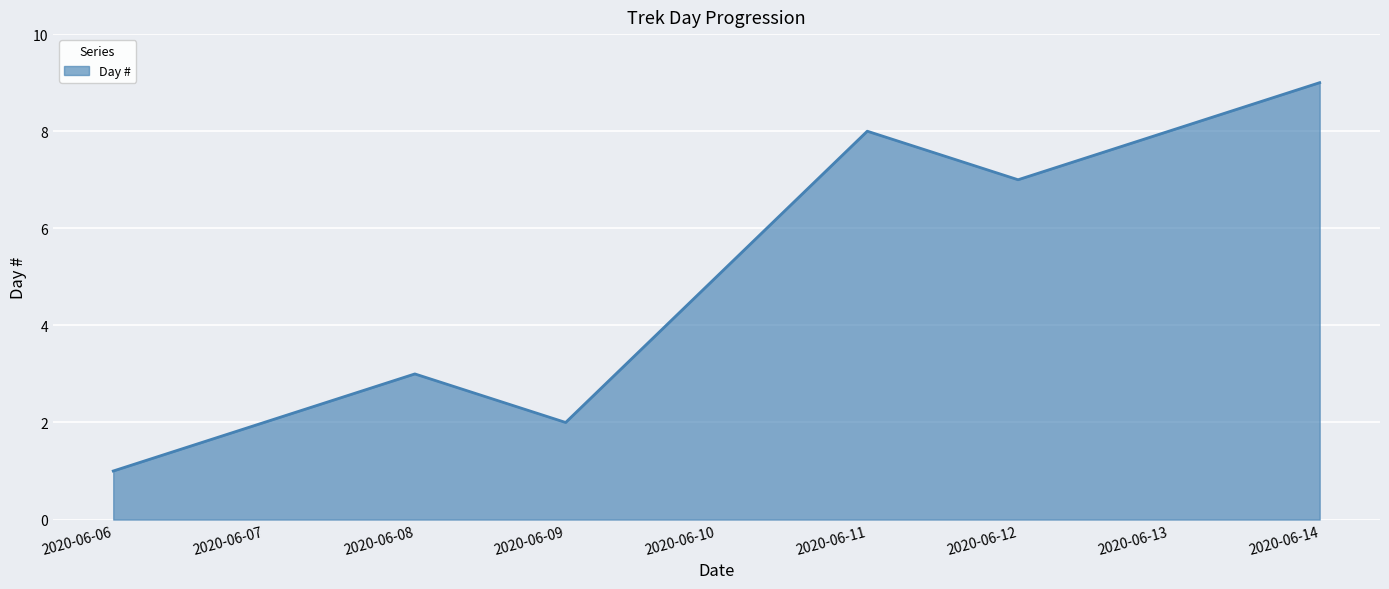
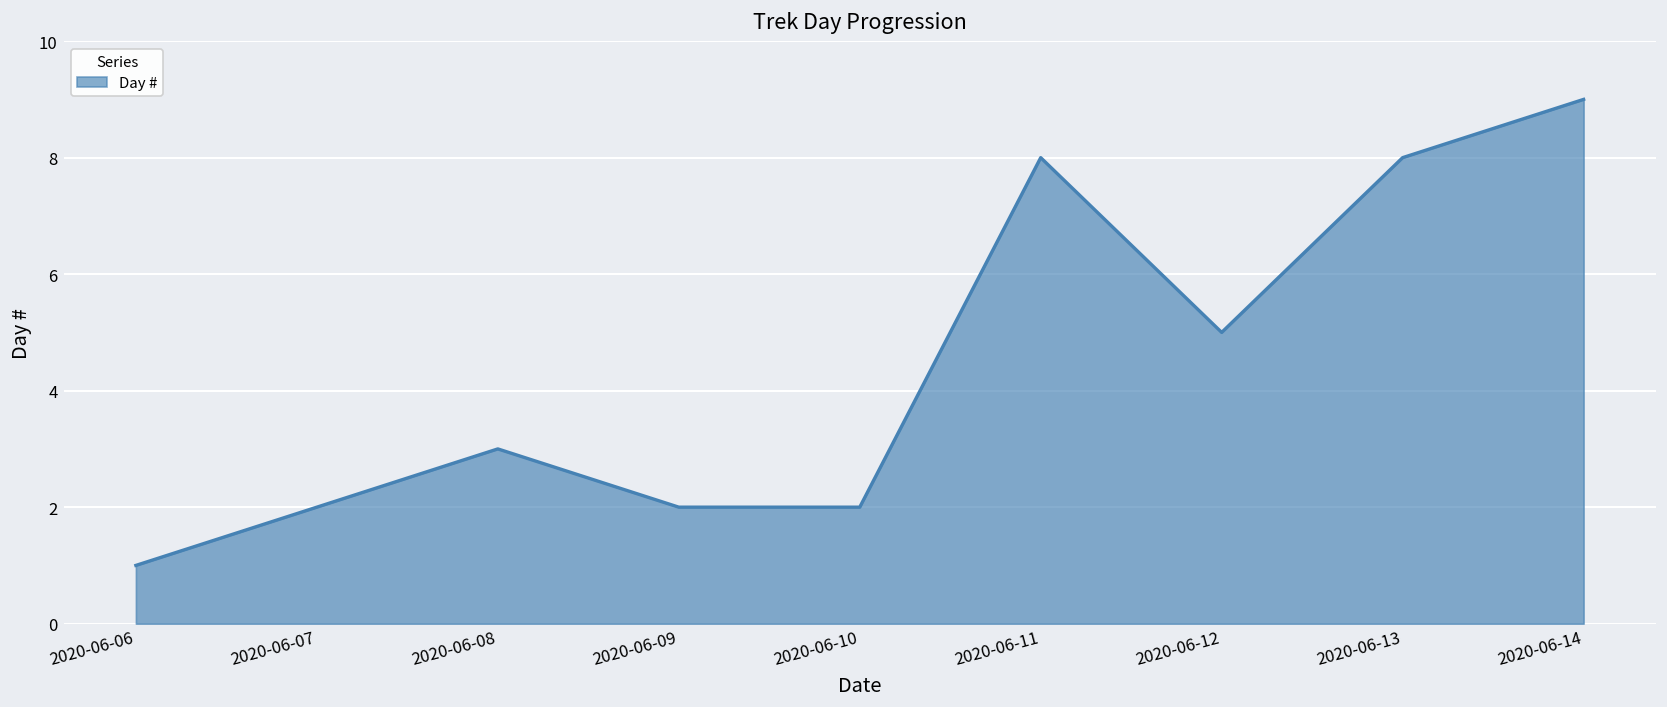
  {
    "2020-06-06": 1,
    "2020-06-07": 2,
    "2020-06-08": 3,
    "2020-06-09": 2,
-   "2020-06-10": 5,
+   "2020-06-10": 2,
    "2020-06-11": 8,
-   "2020-06-12": 7,
+   "2020-06-12": 5,
    "2020-06-13": 8,
    "2020-06-14": 9
  }
